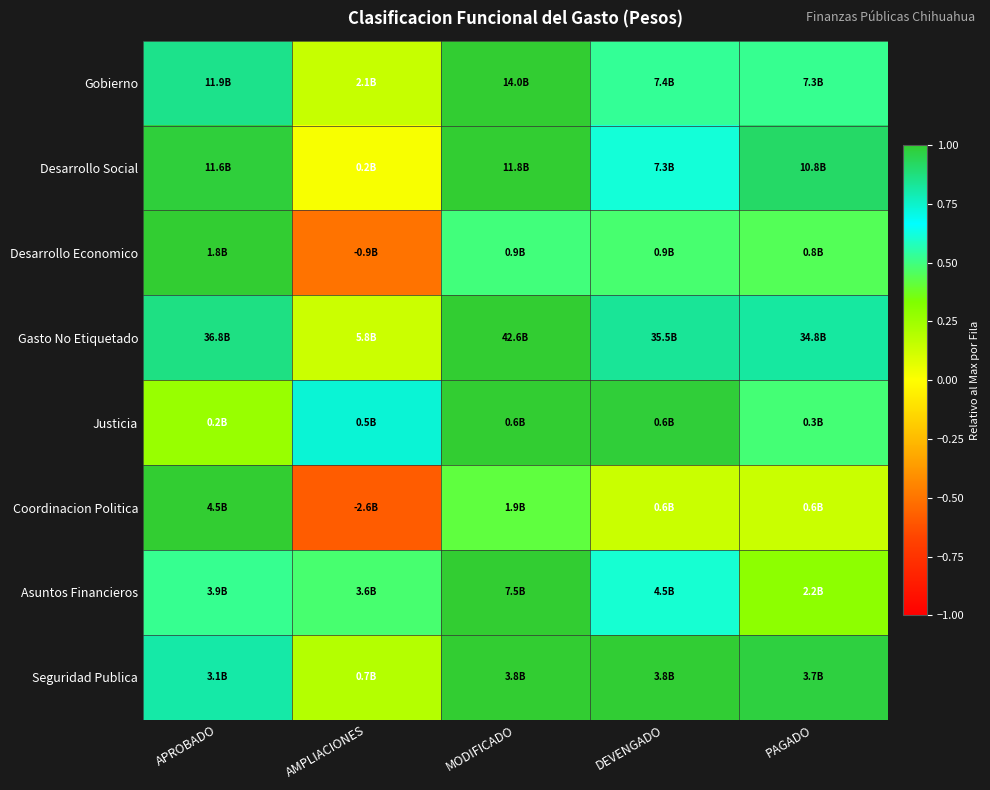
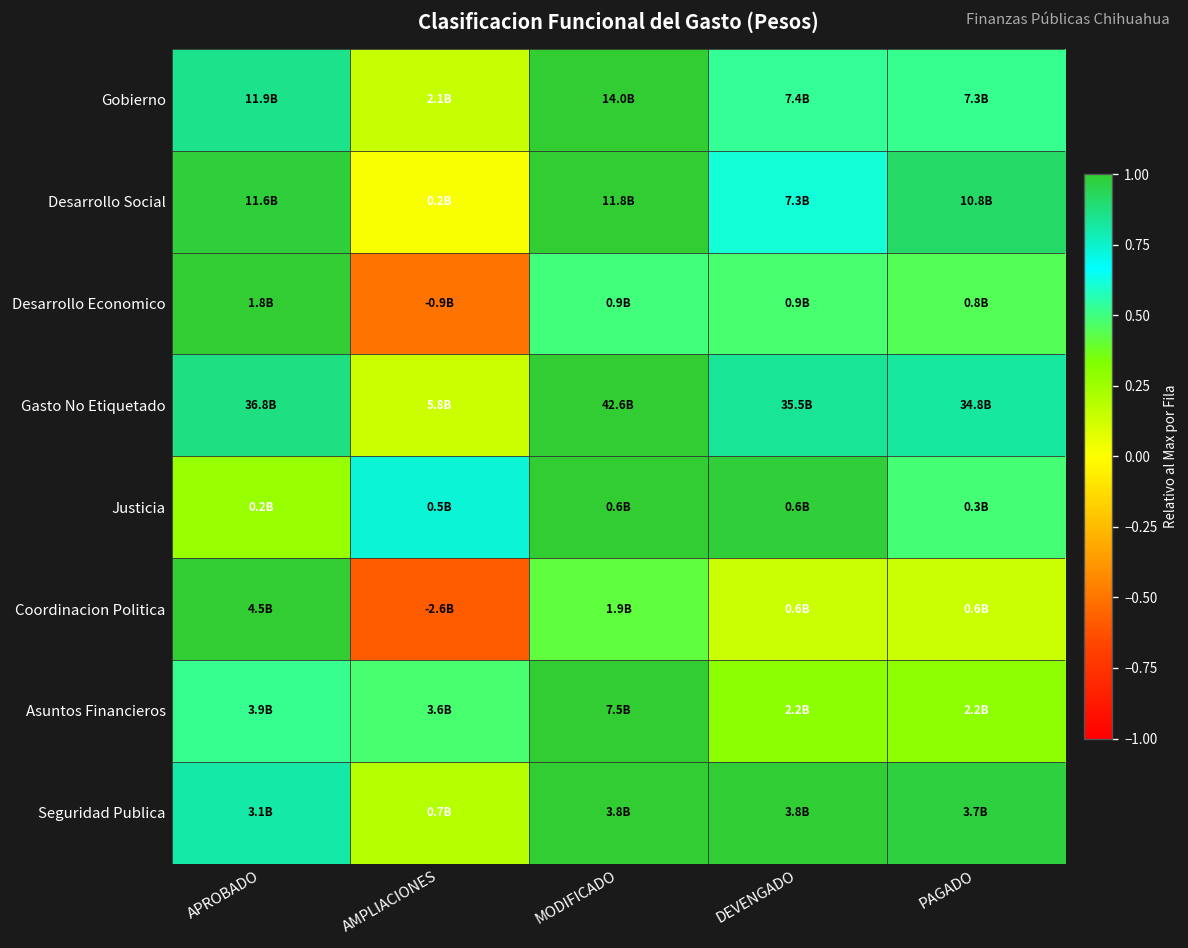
  {
    "Gobierno": {
      "APROBADO": "11.9B",
      "AMPLIACIONES": "2.1B",
      "MODIFICADO": "14.0B",
      "DEVENGADO": "7.4B",
      "PAGADO": "7.3B"
    },
    "Desarrollo Social": {
      "APROBADO": "11.6B",
      "AMPLIACIONES": "0.2B",
      "MODIFICADO": "11.8B",
      "DEVENGADO": "7.3B",
      "PAGADO": "10.8B"
    },
    "Desarrollo Economico": {
      "APROBADO": "1.8B",
      "AMPLIACIONES": "-0.9B",
      "MODIFICADO": "0.9B",
      "DEVENGADO": "0.9B",
      "PAGADO": "0.8B"
    },
    "Gasto No Etiquetado": {
      "APROBADO": "36.8B",
      "AMPLIACIONES": "5.8B",
      "MODIFICADO": "42.6B",
      "DEVENGADO": "35.5B",
      "PAGADO": "34.8B"
    },
    "Justicia": {
      "APROBADO": "0.2B",
      "AMPLIACIONES": "0.5B",
      "MODIFICADO": "0.6B",
      "DEVENGADO": "0.6B",
      "PAGADO": "0.3B"
    },
    "Coordinacion Politica": {
      "APROBADO": "4.5B",
      "AMPLIACIONES": "-2.6B",
      "MODIFICADO": "1.9B",
      "DEVENGADO": "0.6B",
      "PAGADO": "0.6B"
    },
    "Asuntos Financieros": {
      "APROBADO": "3.9B",
      "AMPLIACIONES": "3.6B",
      "MODIFICADO": "7.5B",
-     "DEVENGADO": "4.5B",
+     "DEVENGADO": "2.2B",
      "PAGADO": "2.2B"
    },
    "Seguridad Publica": {
      "APROBADO": "3.1B",
      "AMPLIACIONES": "0.7B",
      "MODIFICADO": "3.8B",
      "DEVENGADO": "3.8B",
      "PAGADO": "3.7B"
    }
  }
